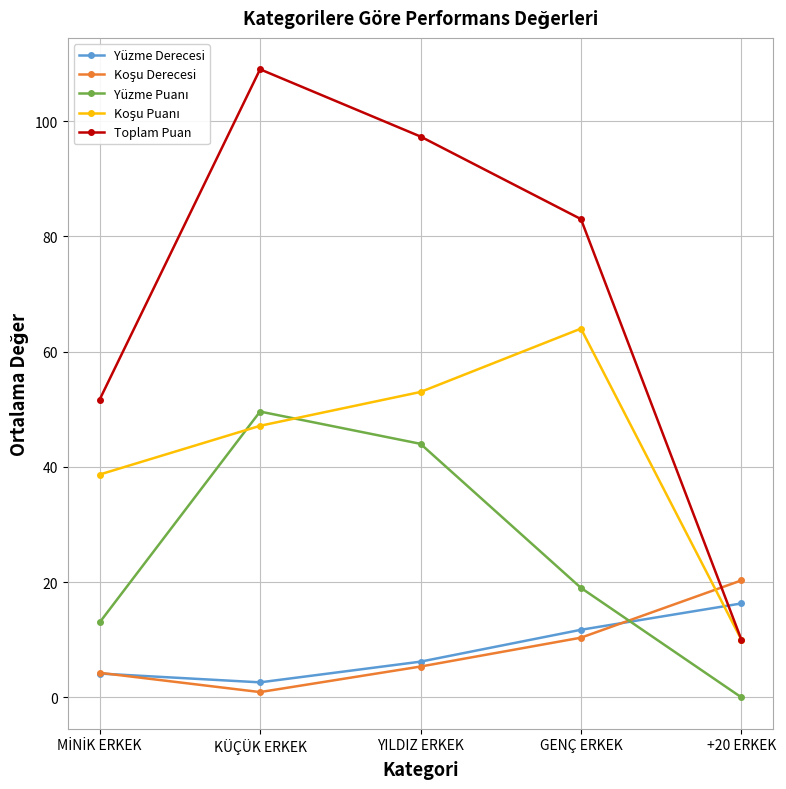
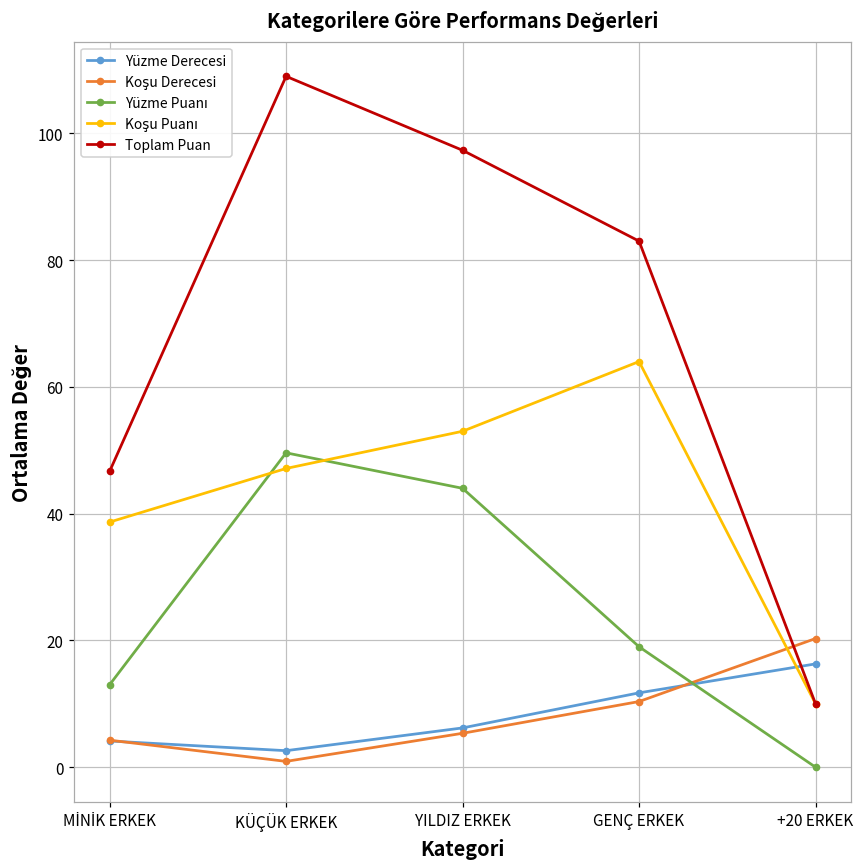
  {
    "Yüzme Derecesi": {
      "KÜÇÜK ERKEK": 3,
      "YILDIZ ERKEK": 6,
      "GENÇ ERKEK": 12,
      "+20 ERKEK": 16
    },
    "Koşu Derecesi": {
      "KÜÇÜK ERKEK": 1,
      "YILDIZ ERKEK": 5,
      "GENÇ ERKEK": 10,
      "+20 ERKEK": 20
    },
    "Yüzme Puanı": {
      "MİNİK ERKEK": 13,
      "KÜÇÜK ERKEK": 50,
      "YILDIZ ERKEK": 44,
      "GENÇ ERKEK": 19,
      "+20 ERKEK": 0
    },
    "Koşu Puanı": {
      "MİNİK ERKEK": 39,
      "KÜÇÜK ERKEK": 47,
      "YILDIZ ERKEK": 53,
      "GENÇ ERKEK": 64
    },
    "Toplam Puan": {
-     "MİNİK ERKEK": 52,
+     "MİNİK ERKEK": 47,
      "KÜÇÜK ERKEK": 109,
      "YILDIZ ERKEK": 97,
      "GENÇ ERKEK": 83
    }
  }
